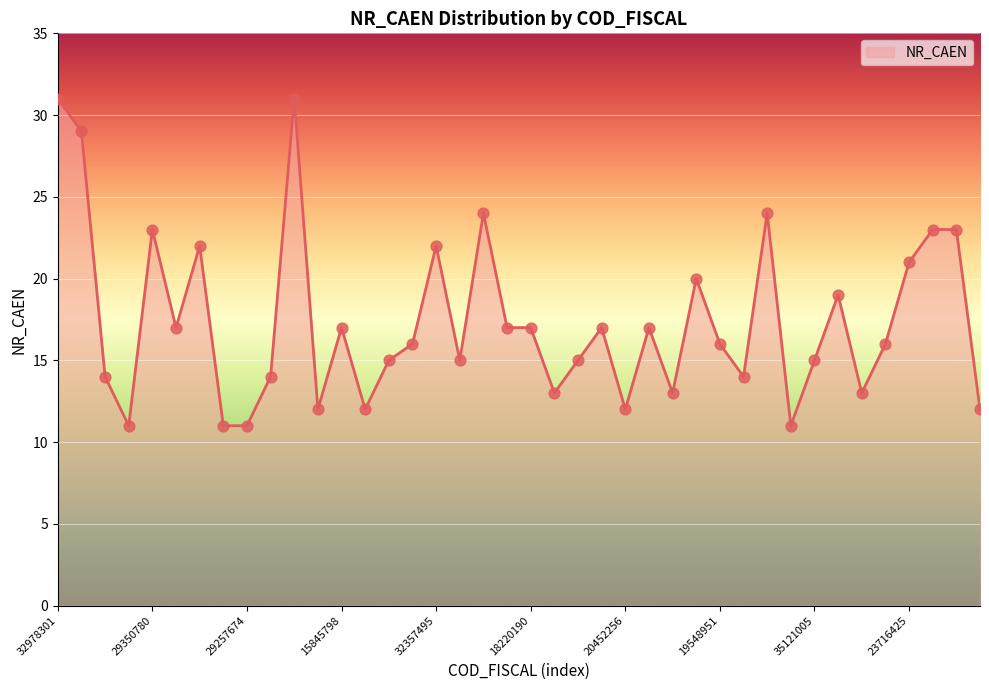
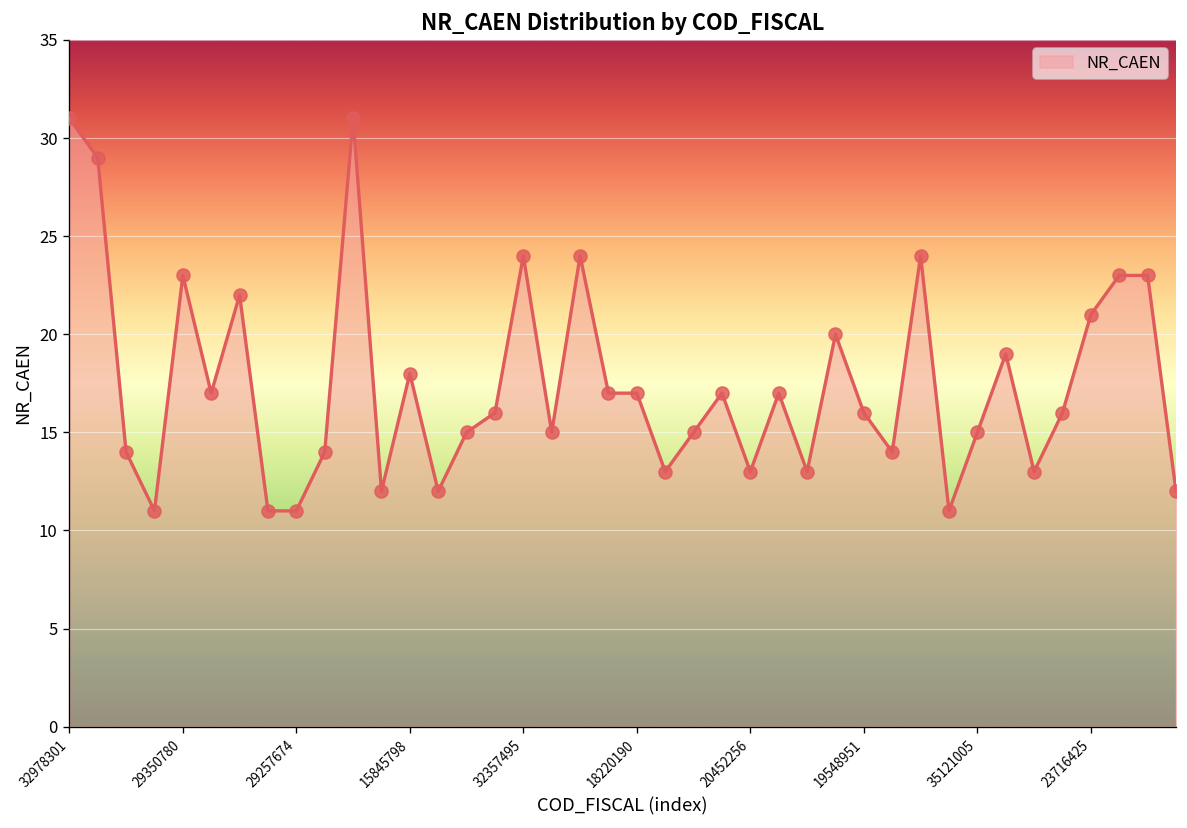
  {
    "32978301": 31,
    "29350780": 23,
    "29257674": 11,
-   "15845798": 17,
-   "32357495": 22,
+   "15845798": 18,
+   "32357495": 24,
    "18220190": 17,
-   "20452256": 12,
+   "20452256": 13,
    "19548951": 16,
    "35121005": 15,
    "23716425": 21
  }
